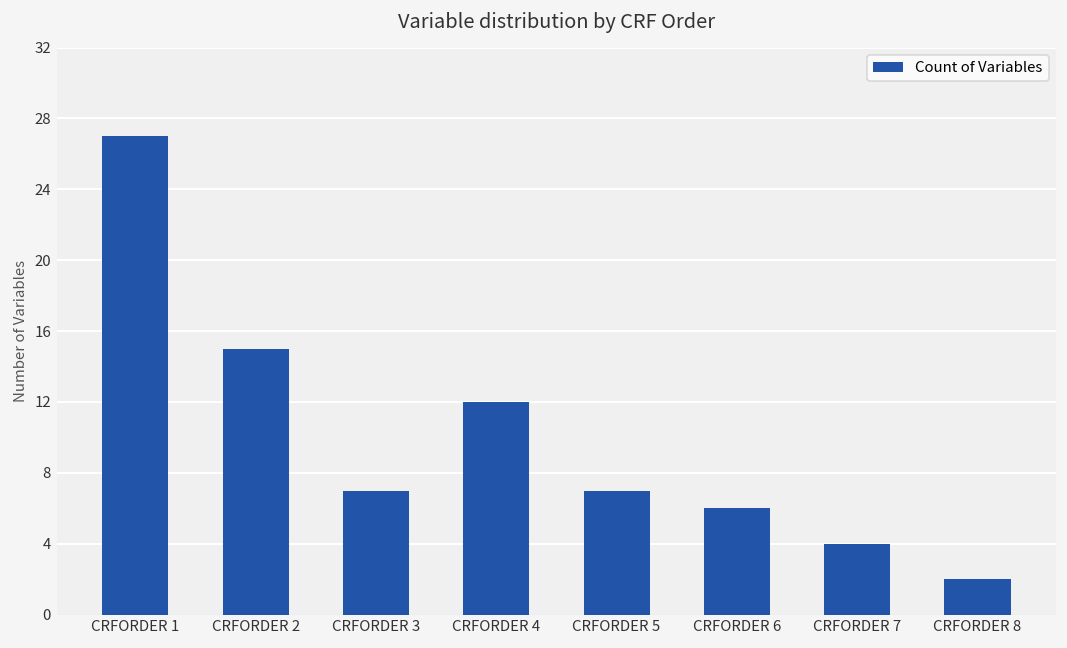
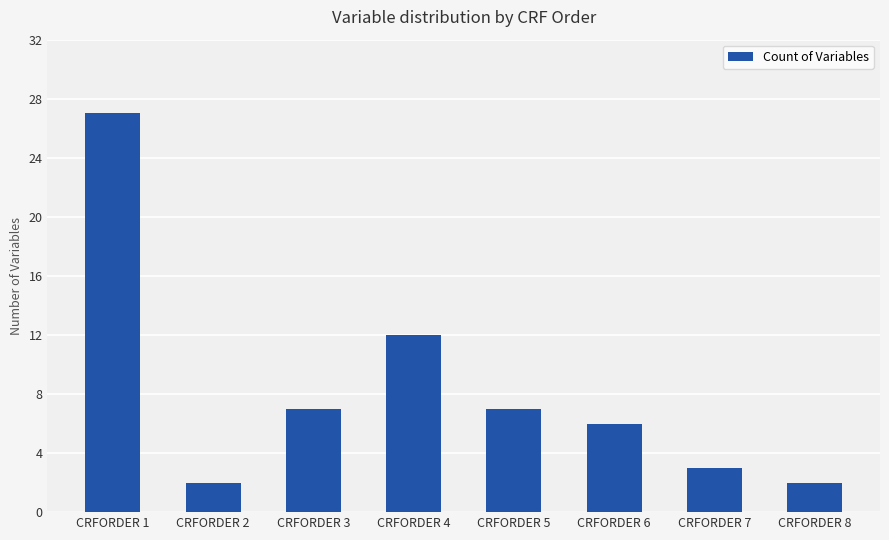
  {
    "CRFORDER 1": 27,
-   "CRFORDER 2": 15,
+   "CRFORDER 2": 2,
    "CRFORDER 3": 7,
    "CRFORDER 4": 12,
    "CRFORDER 5": 7,
    "CRFORDER 6": 6,
-   "CRFORDER 7": 4,
+   "CRFORDER 7": 3,
    "CRFORDER 8": 2
  }
